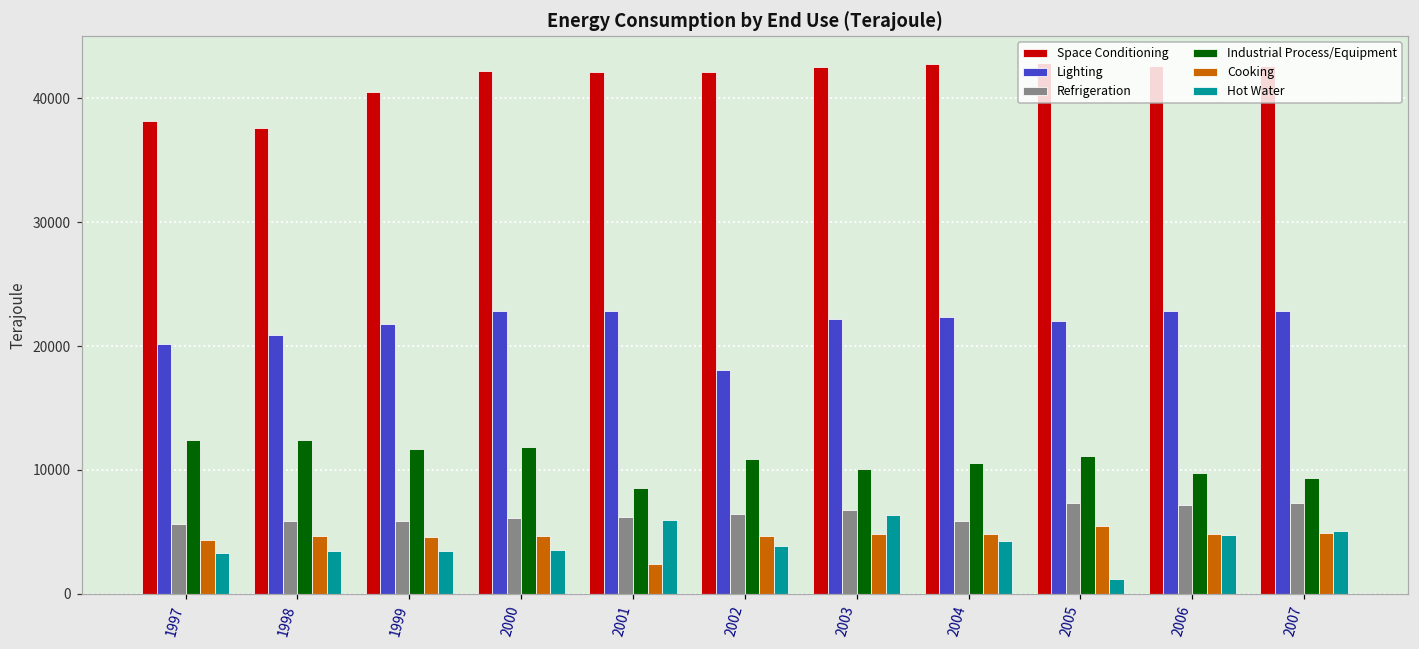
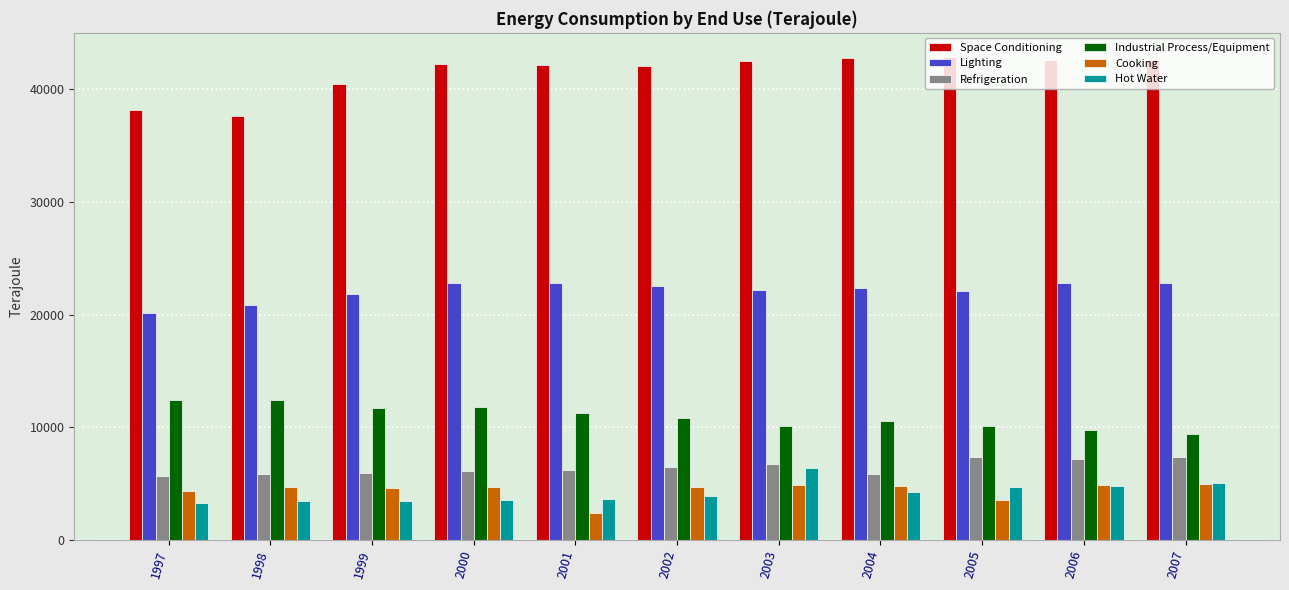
  {
    "Space Conditioning": {
      "1997": 38200,
      "1998": 37600,
      "1999": 40500,
      "2000": 42200,
      "2001": 42200,
      "2002": 42100,
      "2003": 42500,
      "2004": 42800
    },
    "Lighting": {
      "1997": 20200,
      "1998": 20900,
      "1999": 21800,
      "2000": 22800,
      "2001": 22800,
-     "2002": 18100,
+     "2002": 22500,
      "2003": 22200,
      "2004": 22300,
      "2005": 22100,
      "2006": 22800,
      "2007": 22800
    },
    "Refrigeration": {
      "1997": 5600,
      "1998": 5900,
      "1999": 5900,
      "2000": 6100,
      "2001": 6200,
      "2002": 6500,
      "2003": 6800,
      "2004": 5900,
      "2005": 7300,
      "2006": 7100,
      "2007": 7400
    },
    "Industrial Process/Equipment": {
      "1997": 12400,
      "1998": 12400,
      "1999": 11700,
      "2000": 11800,
-     "2001": 8600,
+     "2001": 11200,
      "2002": 10900,
      "2003": 10100,
      "2004": 10600,
-     "2005": 11100,
+     "2005": 10100,
      "2006": 9700,
      "2007": 9400
    },
    "Cooking": {
      "1997": 4300,
      "1998": 4700,
      "1999": 4600,
      "2000": 4700,
      "2001": 2400,
      "2002": 4700,
      "2003": 4800,
      "2004": 4800,
-     "2005": 5500,
+     "2005": 3500,
      "2006": 4800,
      "2007": 4900
    },
    "Hot Water": {
      "1997": 3300,
      "1998": 3400,
      "1999": 3500,
      "2000": 3500,
-     "2001": 6000,
+     "2001": 3600,
      "2002": 3900,
      "2003": 6400,
      "2004": 4300,
-     "2005": 1200,
+     "2005": 4700,
      "2006": 4700,
      "2007": 5100
    }
  }
